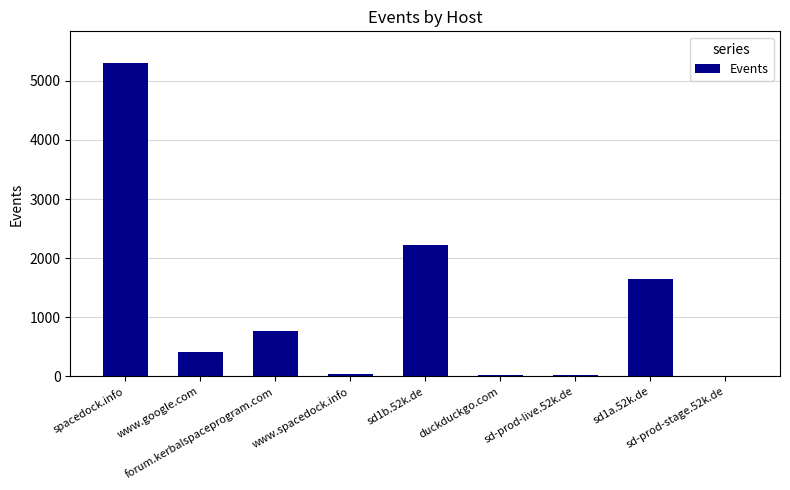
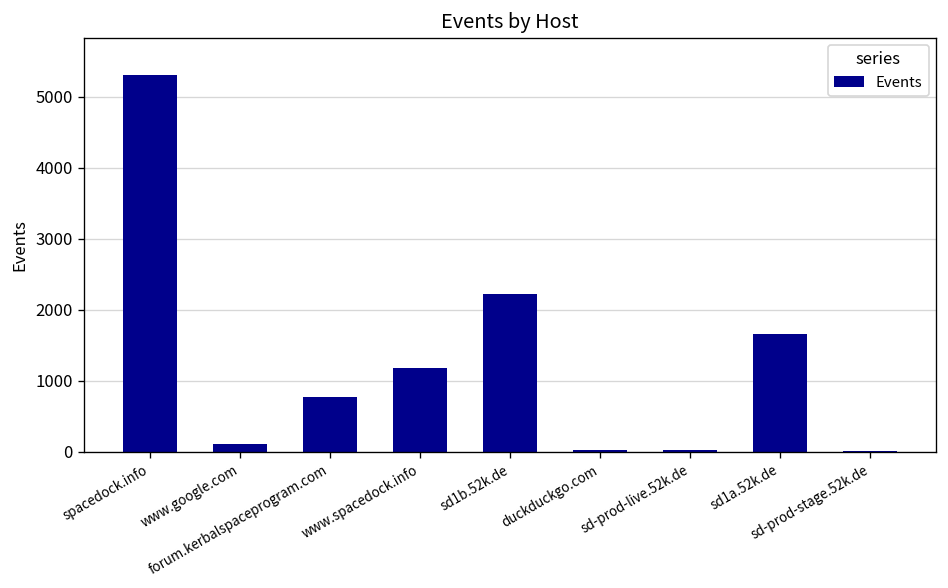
  {
    "spacedock.info": 5300,
-   "www.google.com": 400,
+   "www.google.com": 100,
    "forum.kerbalspaceprogram.com": 800,
-   "www.spacedock.info": 0,
+   "www.spacedock.info": 1200,
    "sd1b.52k.de": 2200,
    "sd1a.52k.de": 1700
  }
